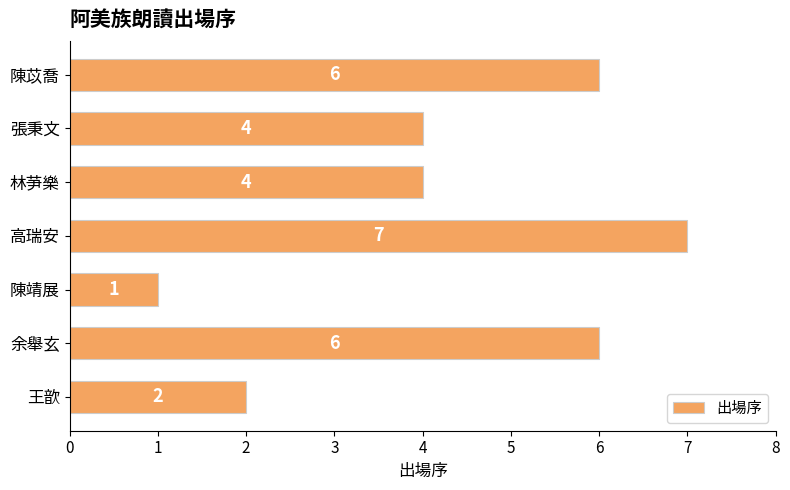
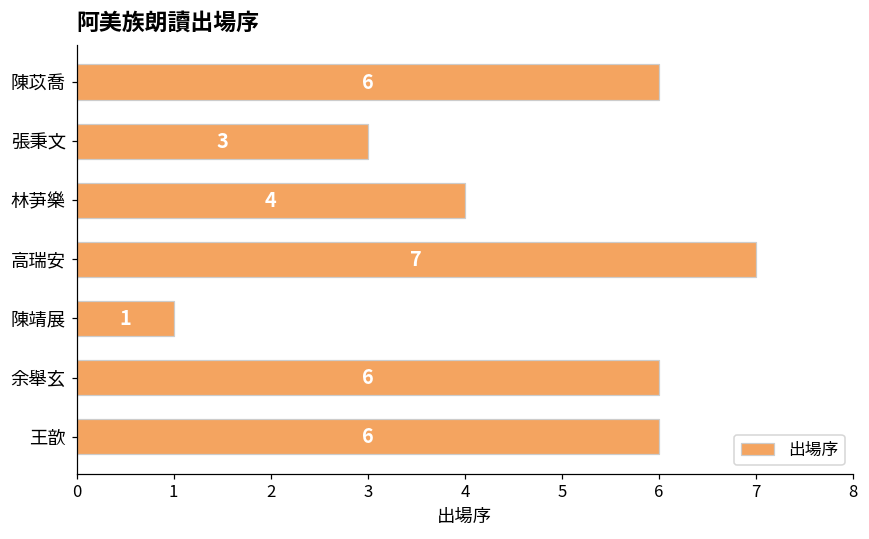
  {
    "陳苡喬": 6,
-   "張秉文": 4,
+   "張秉文": 3,
    "林芛樂": 4,
    "高瑞安": 7,
    "陳靖展": 1,
    "余舉玄": 6,
-   "王歆": 2
+   "王歆": 6
  }
